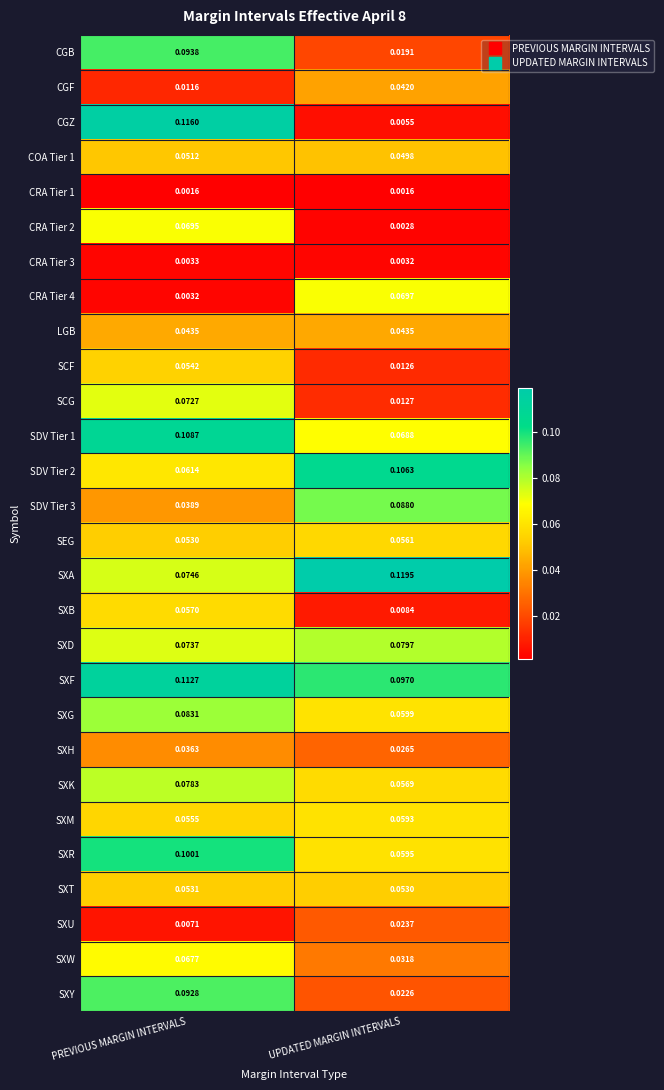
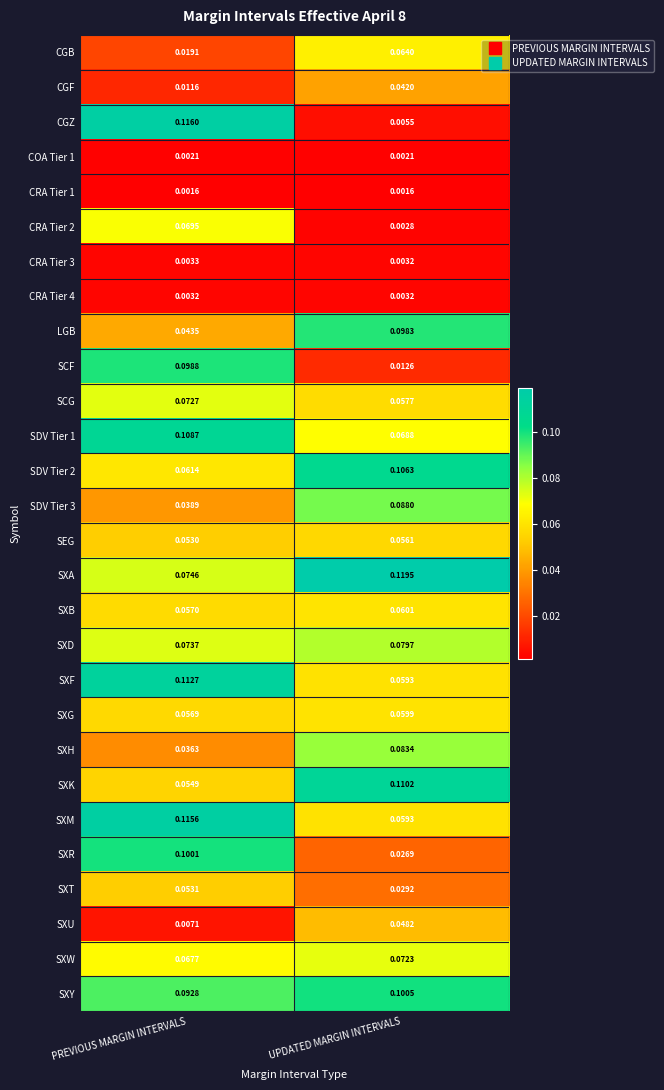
  {
    "CGB": {
-     "PREVIOUS MARGIN INTERVALS": 0.0938,
-     "UPDATED MARGIN INTERVALS": 0.0191
+     "PREVIOUS MARGIN INTERVALS": 0.0191,
+     "UPDATED MARGIN INTERVALS": 0.0640
    },
    "CGF": {
      "PREVIOUS MARGIN INTERVALS": 0.0116,
      "UPDATED MARGIN INTERVALS": 0.0420
    },
    "CGZ": {
      "PREVIOUS MARGIN INTERVALS": 0.1160,
      "UPDATED MARGIN INTERVALS": 0.0055
    },
    "COA Tier 1": {
-     "PREVIOUS MARGIN INTERVALS": 0.0512,
-     "UPDATED MARGIN INTERVALS": 0.0498
+     "PREVIOUS MARGIN INTERVALS": 0.0021,
+     "UPDATED MARGIN INTERVALS": 0.0021
    },
    "CRA Tier 1": {
      "PREVIOUS MARGIN INTERVALS": 0.0016,
      "UPDATED MARGIN INTERVALS": 0.0016
    },
    "CRA Tier 2": {
      "PREVIOUS MARGIN INTERVALS": 0.0695,
      "UPDATED MARGIN INTERVALS": 0.0028
    },
    "CRA Tier 3": {
      "PREVIOUS MARGIN INTERVALS": 0.0033,
      "UPDATED MARGIN INTERVALS": 0.0032
    },
    "CRA Tier 4": {
      "PREVIOUS MARGIN INTERVALS": 0.0032,
-     "UPDATED MARGIN INTERVALS": 0.0697
+     "UPDATED MARGIN INTERVALS": 0.0032
    },
    "LGB": {
      "PREVIOUS MARGIN INTERVALS": 0.0435,
-     "UPDATED MARGIN INTERVALS": 0.0435
+     "UPDATED MARGIN INTERVALS": 0.0983
    },
    "SCF": {
-     "PREVIOUS MARGIN INTERVALS": 0.0542,
+     "PREVIOUS MARGIN INTERVALS": 0.0988,
      "UPDATED MARGIN INTERVALS": 0.0126
    },
    "SCG": {
      "PREVIOUS MARGIN INTERVALS": 0.0727,
-     "UPDATED MARGIN INTERVALS": 0.0127
+     "UPDATED MARGIN INTERVALS": 0.0577
    },
    "SDV Tier 1": {
      "PREVIOUS MARGIN INTERVALS": 0.1087,
      "UPDATED MARGIN INTERVALS": 0.0688
    },
    "SDV Tier 2": {
      "PREVIOUS MARGIN INTERVALS": 0.0614,
      "UPDATED MARGIN INTERVALS": 0.1063
    },
    "SDV Tier 3": {
      "PREVIOUS MARGIN INTERVALS": 0.0389,
      "UPDATED MARGIN INTERVALS": 0.0880
    },
    "SEG": {
      "PREVIOUS MARGIN INTERVALS": 0.0530,
      "UPDATED MARGIN INTERVALS": 0.0561
    },
    "SXA": {
      "PREVIOUS MARGIN INTERVALS": 0.0746,
      "UPDATED MARGIN INTERVALS": 0.1195
    },
    "SXB": {
      "PREVIOUS MARGIN INTERVALS": 0.0570,
-     "UPDATED MARGIN INTERVALS": 0.0084
+     "UPDATED MARGIN INTERVALS": 0.0601
    },
    "SXD": {
      "PREVIOUS MARGIN INTERVALS": 0.0737,
      "UPDATED MARGIN INTERVALS": 0.0797
    },
    "SXF": {
      "PREVIOUS MARGIN INTERVALS": 0.1127,
-     "UPDATED MARGIN INTERVALS": 0.0970
+     "UPDATED MARGIN INTERVALS": 0.0593
    },
    "SXG": {
-     "PREVIOUS MARGIN INTERVALS": 0.0831,
+     "PREVIOUS MARGIN INTERVALS": 0.0569,
      "UPDATED MARGIN INTERVALS": 0.0599
    },
    "SXH": {
      "PREVIOUS MARGIN INTERVALS": 0.0363,
-     "UPDATED MARGIN INTERVALS": 0.0265
+     "UPDATED MARGIN INTERVALS": 0.0834
    },
    "SXK": {
-     "PREVIOUS MARGIN INTERVALS": 0.0783,
-     "UPDATED MARGIN INTERVALS": 0.0569
+     "PREVIOUS MARGIN INTERVALS": 0.0549,
+     "UPDATED MARGIN INTERVALS": 0.1102
    },
    "SXM": {
-     "PREVIOUS MARGIN INTERVALS": 0.0555,
+     "PREVIOUS MARGIN INTERVALS": 0.1156,
      "UPDATED MARGIN INTERVALS": 0.0593
    },
    "SXR": {
      "PREVIOUS MARGIN INTERVALS": 0.1001,
-     "UPDATED MARGIN INTERVALS": 0.0595
+     "UPDATED MARGIN INTERVALS": 0.0269
    },
    "SXT": {
      "PREVIOUS MARGIN INTERVALS": 0.0531,
-     "UPDATED MARGIN INTERVALS": 0.0530
+     "UPDATED MARGIN INTERVALS": 0.0292
    },
    "SXU": {
      "PREVIOUS MARGIN INTERVALS": 0.0071,
-     "UPDATED MARGIN INTERVALS": 0.0237
+     "UPDATED MARGIN INTERVALS": 0.0482
    },
    "SXW": {
      "PREVIOUS MARGIN INTERVALS": 0.0677,
-     "UPDATED MARGIN INTERVALS": 0.0318
+     "UPDATED MARGIN INTERVALS": 0.0723
    },
    "SXY": {
      "PREVIOUS MARGIN INTERVALS": 0.0928,
-     "UPDATED MARGIN INTERVALS": 0.0226
+     "UPDATED MARGIN INTERVALS": 0.1005
    }
  }
